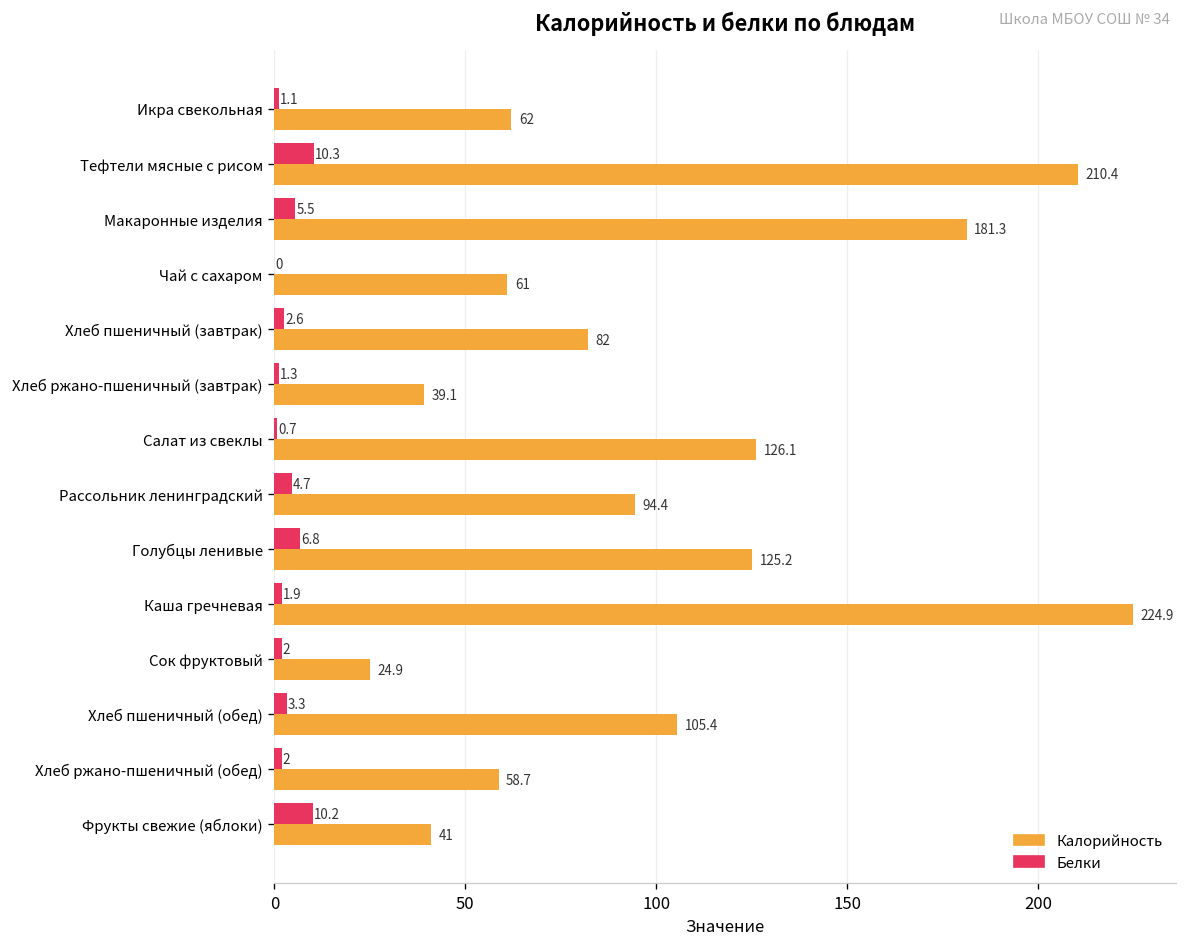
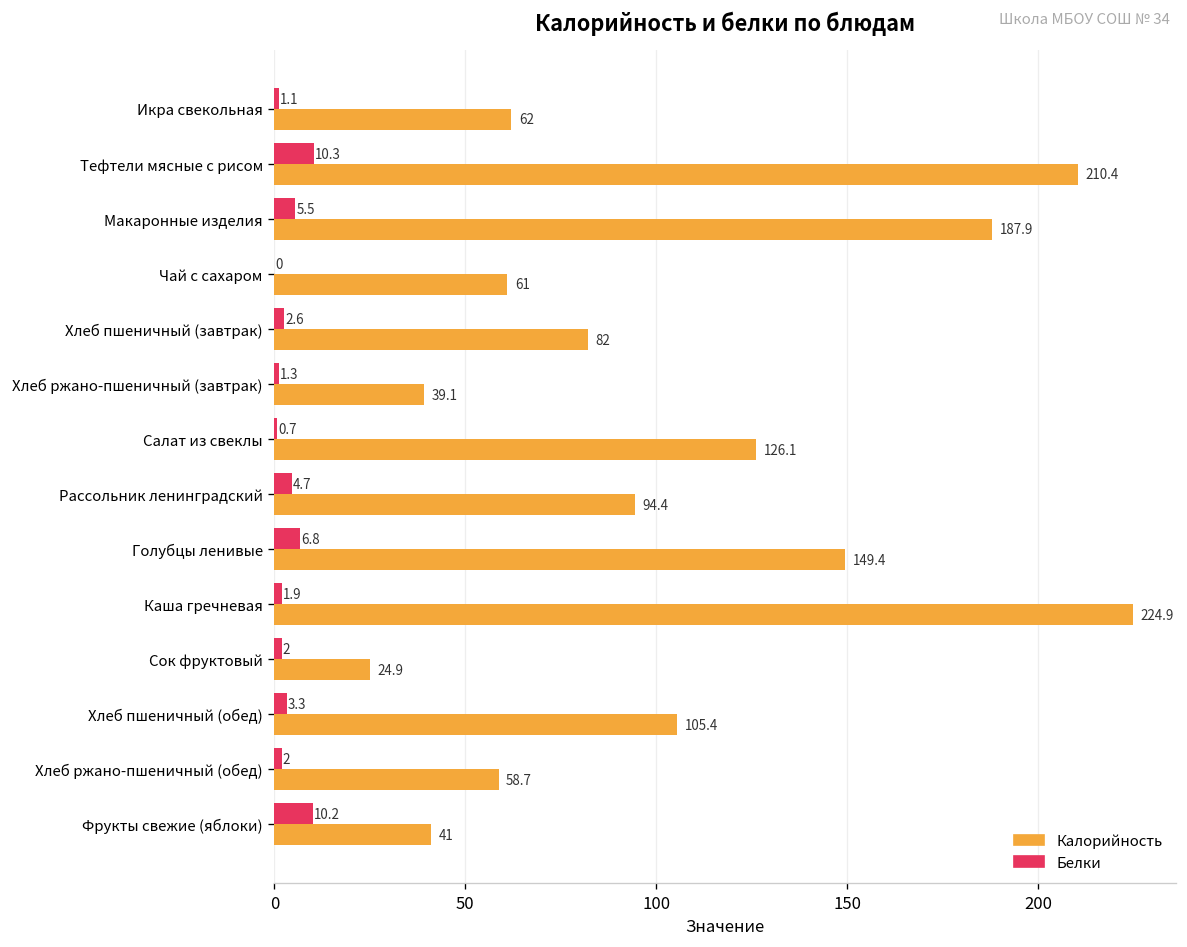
  {
    "Калорийность": {
      "Икра свекольная": 62,
      "Тефтели мясные с рисом": 210.4,
-     "Макаронные изделия": 181.3,
+     "Макаронные изделия": 187.9,
      "Чай с сахаром": 61,
      "Хлеб пшеничный (завтрак)": 82,
      "Хлеб ржано-пшеничный (завтрак)": 39.1,
      "Салат из свеклы": 126.1,
      "Рассольник ленинградский": 94.4,
-     "Голубцы ленивые": 125.2,
+     "Голубцы ленивые": 149.4,
      "Каша гречневая": 224.9,
      "Сок фруктовый": 24.9,
      "Хлеб пшеничный (обед)": 105.4,
      "Хлеб ржано-пшеничный (обед)": 58.7,
      "Фрукты свежие (яблоки)": 41
    },
    "Белки": {
      "Икра свекольная": 1.1,
      "Тефтели мясные с рисом": 10.3,
      "Макаронные изделия": 5.5,
      "Чай с сахаром": 0,
      "Хлеб пшеничный (завтрак)": 2.6,
      "Хлеб ржано-пшеничный (завтрак)": 1.3,
      "Салат из свеклы": 0.7,
      "Рассольник ленинградский": 4.7,
      "Голубцы ленивые": 6.8,
      "Каша гречневая": 1.9,
      "Сок фруктовый": 2,
      "Хлеб пшеничный (обед)": 3.3,
      "Хлеб ржано-пшеничный (обед)": 2,
      "Фрукты свежие (яблоки)": 10.2
    }
  }
